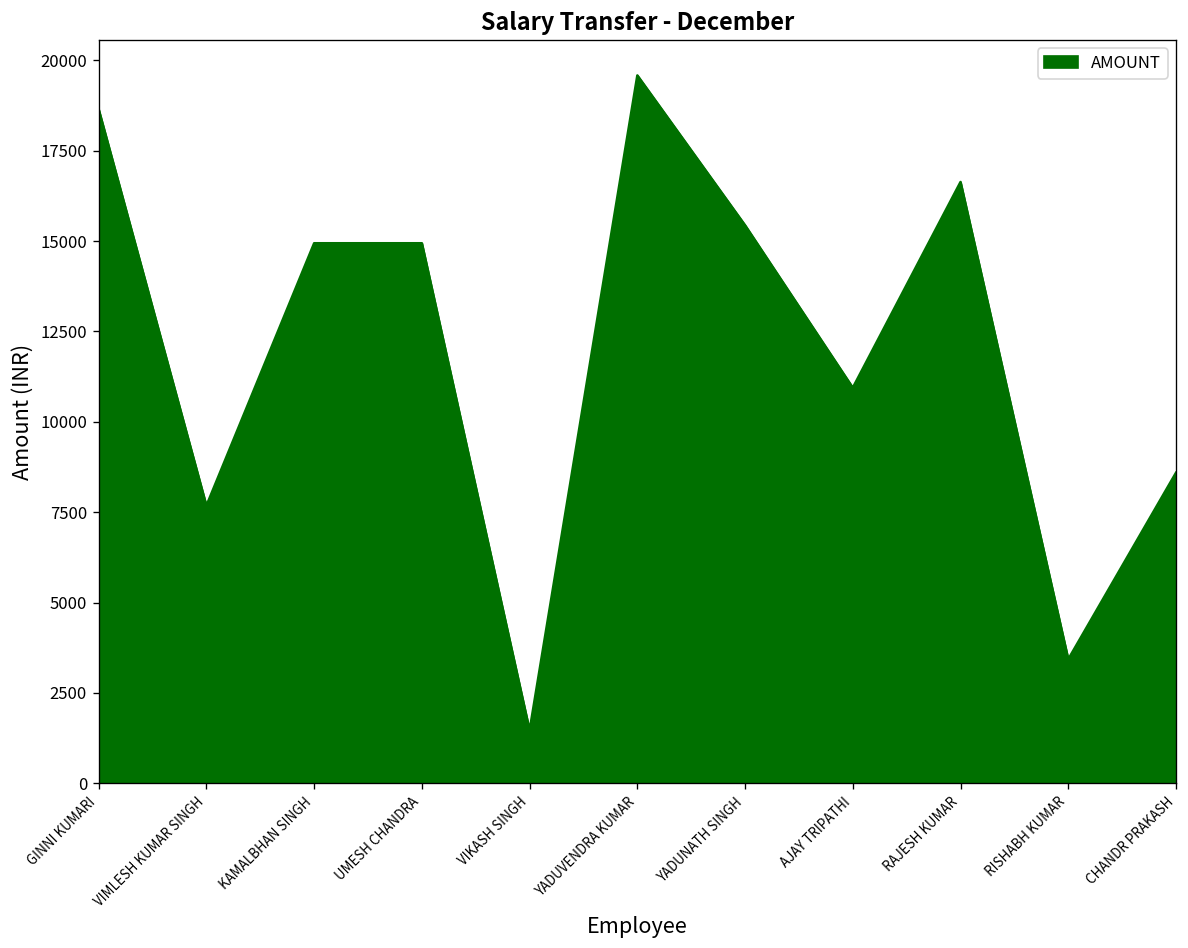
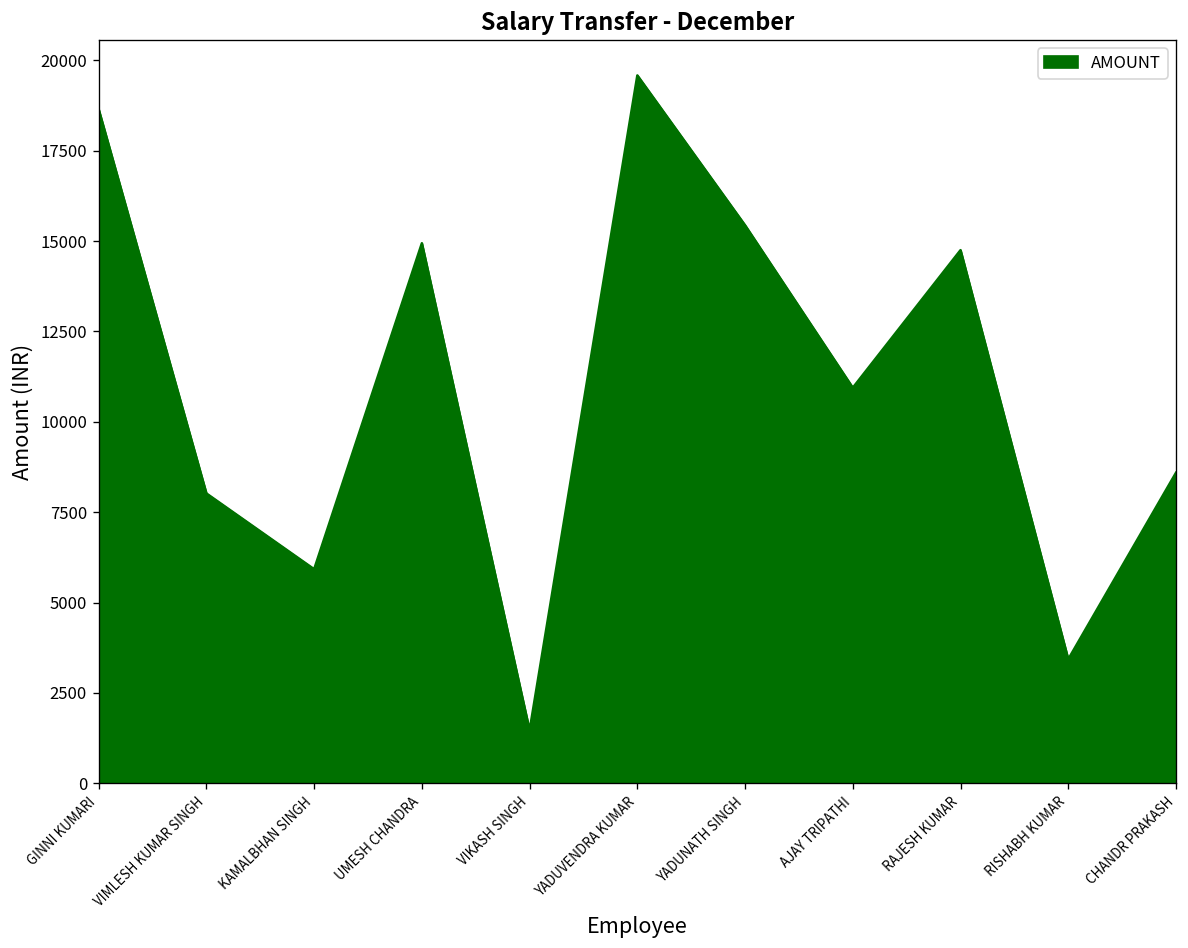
  {
    "GINNI KUMARI": 18600,
-   "VIMLESH KUMAR SINGH": 7700,
-   "KAMALBHAN SINGH": 14900,
+   "VIMLESH KUMAR SINGH": 8000,
+   "KAMALBHAN SINGH": 5900,
    "UMESH CHANDRA": 14900,
    "VIKASH SINGH": 1500,
    "YADUVENDRA KUMAR": 19600,
    "YADUNATH SINGH": 15400,
    "AJAY TRIPATHI": 10900,
-   "RAJESH KUMAR": 16600,
+   "RAJESH KUMAR": 14800,
    "RISHABH KUMAR": 3400,
    "CHANDR PRAKASH": 8600
  }
